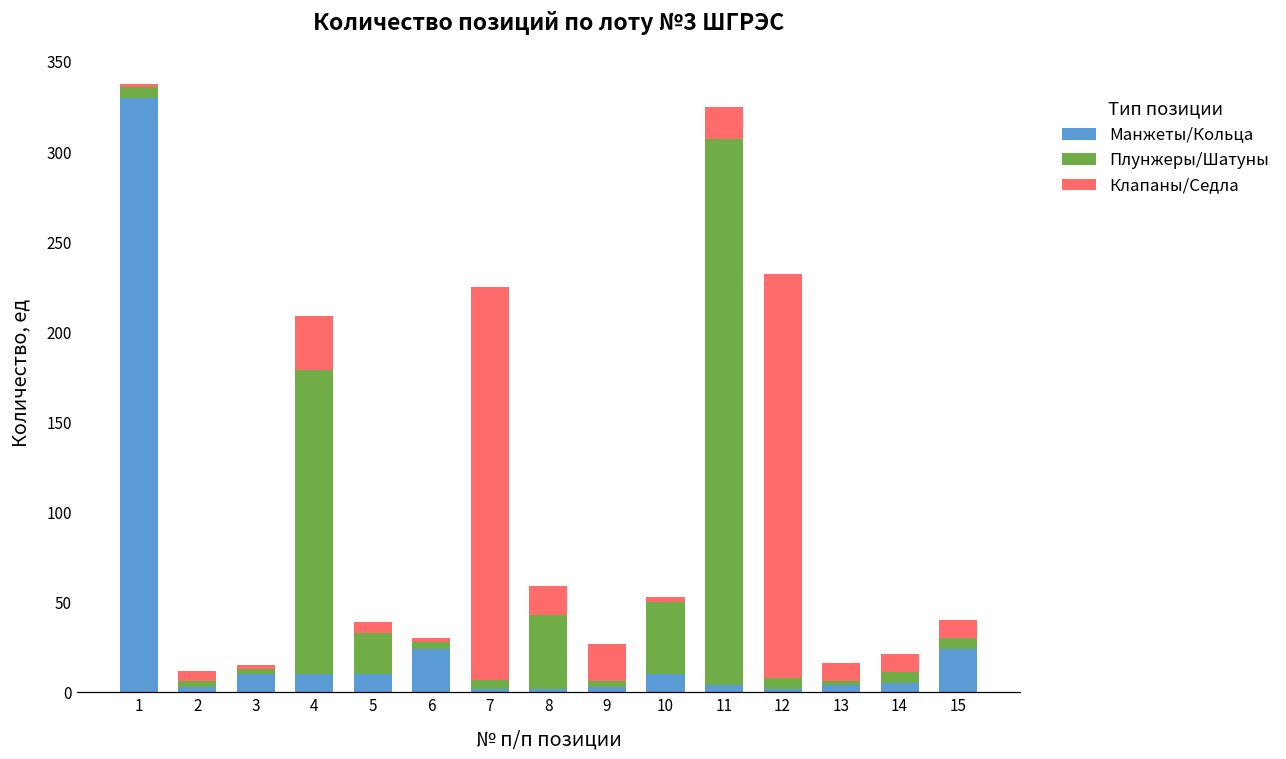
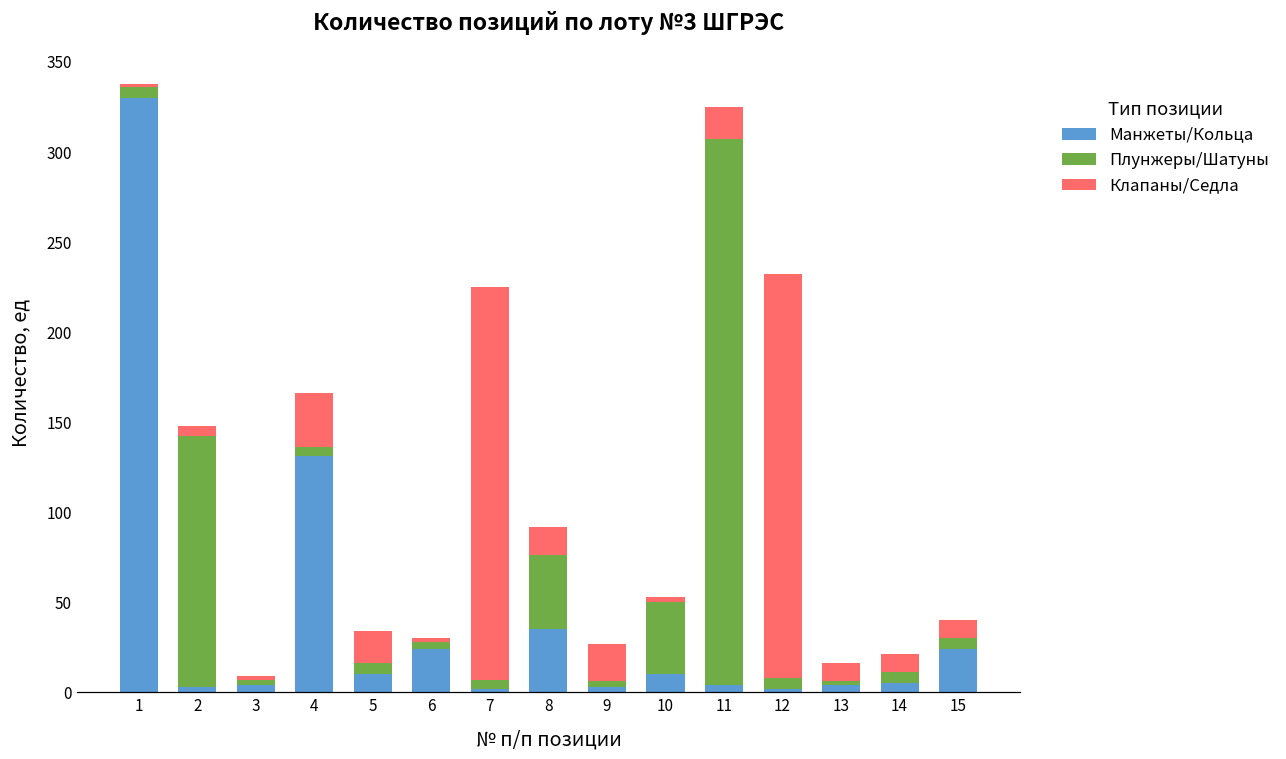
  {
    "Манжеты/Кольца": {
      "1": 330,
      "2": 3,
-     "3": 10,
-     "4": 10,
+     "3": 4,
+     "4": 131,
      "5": 10,
      "6": 24,
      "7": 2,
-     "8": 2,
+     "8": 35,
      "9": 3,
      "10": 10,
      "11": 4,
      "12": 2,
      "13": 4,
      "14": 5,
      "15": 24
    },
    "Плунжеры/Шатуны": {
      "1": 6,
-     "2": 3,
+     "2": 139,
      "3": 3,
-     "4": 169,
-     "5": 23,
+     "4": 5,
+     "5": 6,
      "6": 4,
      "7": 5,
      "8": 41,
      "9": 3,
      "10": 40,
      "11": 303,
      "12": 6,
      "13": 2,
      "14": 6,
      "15": 6
    },
    "Клапаны/Седла": {
      "1": 2,
      "2": 6,
      "3": 2,
      "4": 30,
-     "5": 6,
+     "5": 18,
      "6": 2,
      "7": 218,
      "8": 16,
      "9": 21,
      "10": 3,
      "11": 18,
      "12": 224,
      "13": 10,
      "14": 10,
      "15": 10
    }
  }
